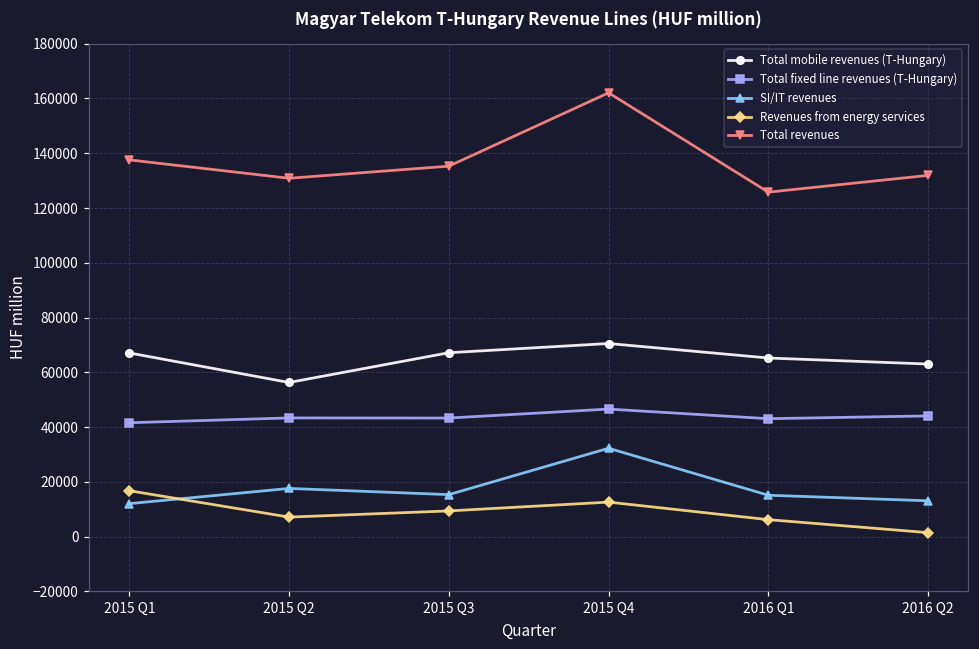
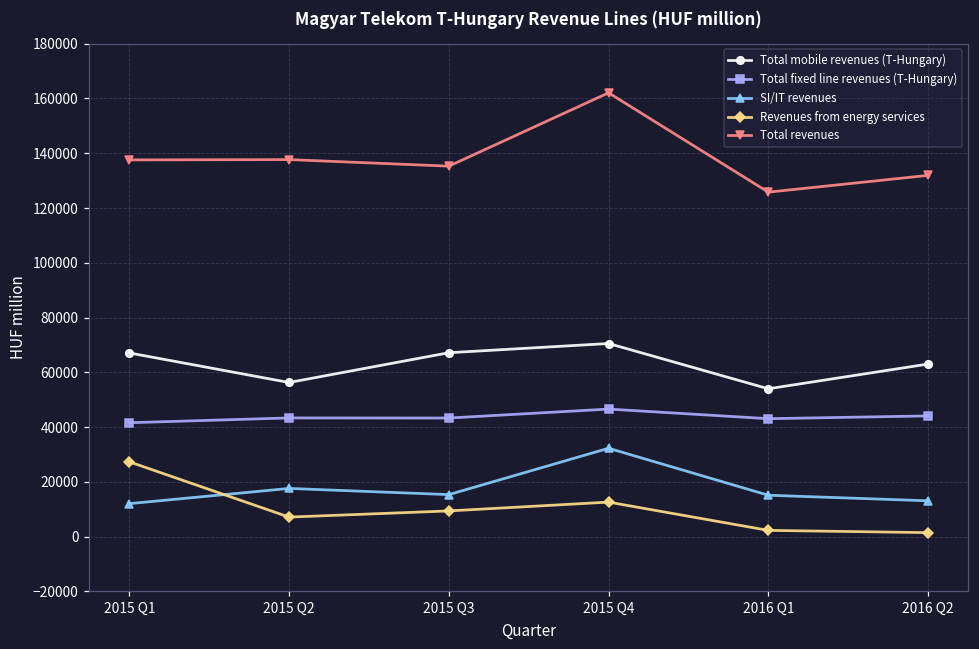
  {
    "Total mobile revenues (T-Hungary)": {
      "2015 Q1": 67000,
      "2015 Q2": 56000,
      "2015 Q3": 67000,
      "2015 Q4": 71000,
-     "2016 Q1": 65000,
+     "2016 Q1": 54000,
      "2016 Q2": 63000
    },
    "Revenues from energy services": {
-     "2015 Q1": 17000,
+     "2015 Q1": 27000,
      "2015 Q2": 7000,
      "2015 Q3": 9000,
      "2015 Q4": 13000,
-     "2016 Q1": 6000,
+     "2016 Q1": 2000,
      "2016 Q2": 1000
    },
    "Total revenues": {
      "2015 Q1": 138000,
-     "2015 Q2": 131000,
+     "2015 Q2": 138000,
      "2015 Q3": 135000,
      "2015 Q4": 162000,
      "2016 Q1": 126000,
      "2016 Q2": 132000
    }
  }
